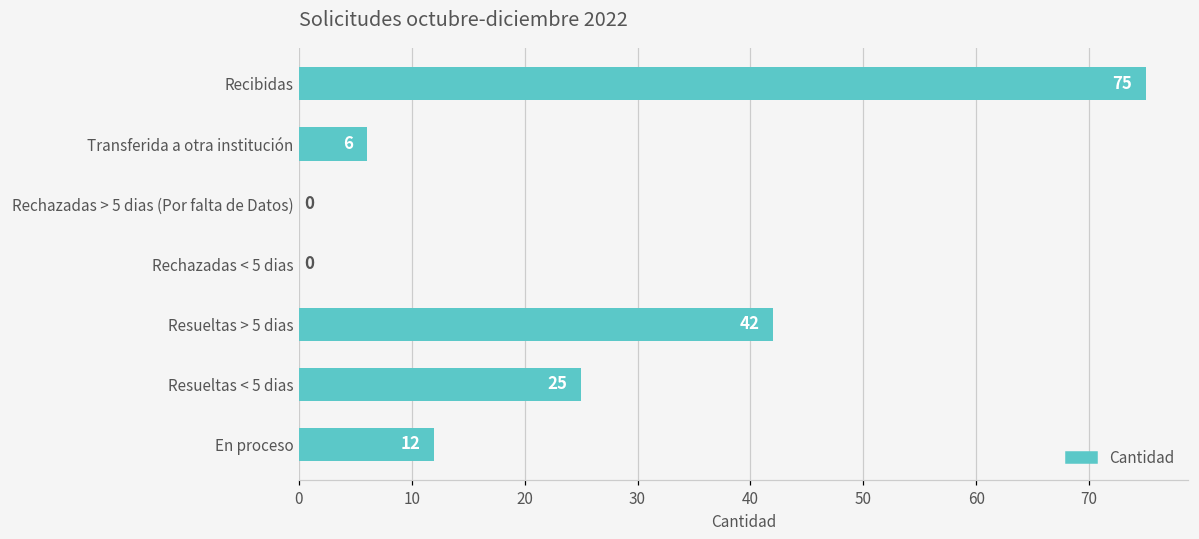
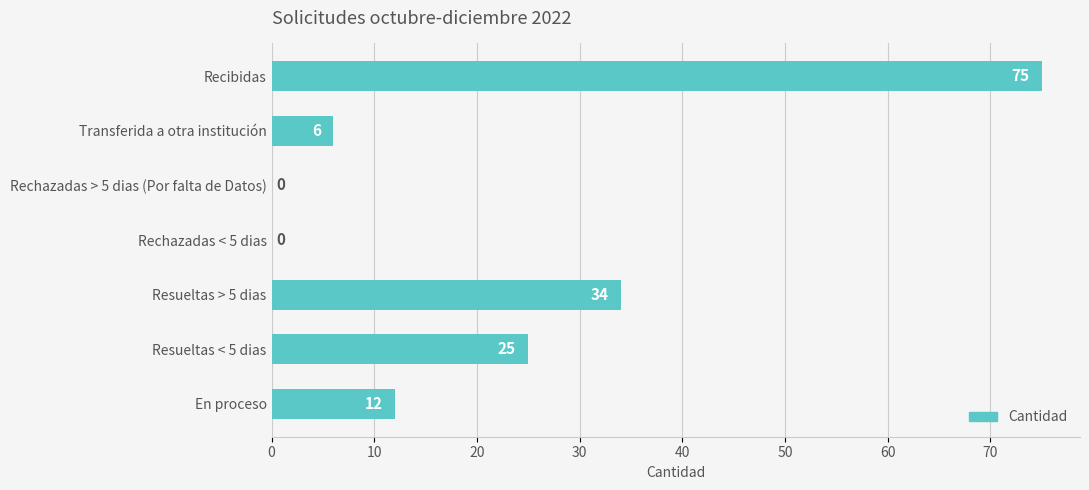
  {
    "Recibidas": 75,
    "Transferida a otra institución": 6,
    "Rechazadas > 5 dias (Por falta de Datos)": 0,
    "Rechazadas < 5 dias": 0,
-   "Resueltas > 5 dias": 42,
+   "Resueltas > 5 dias": 34,
    "Resueltas < 5 dias": 25,
    "En proceso": 12
  }
